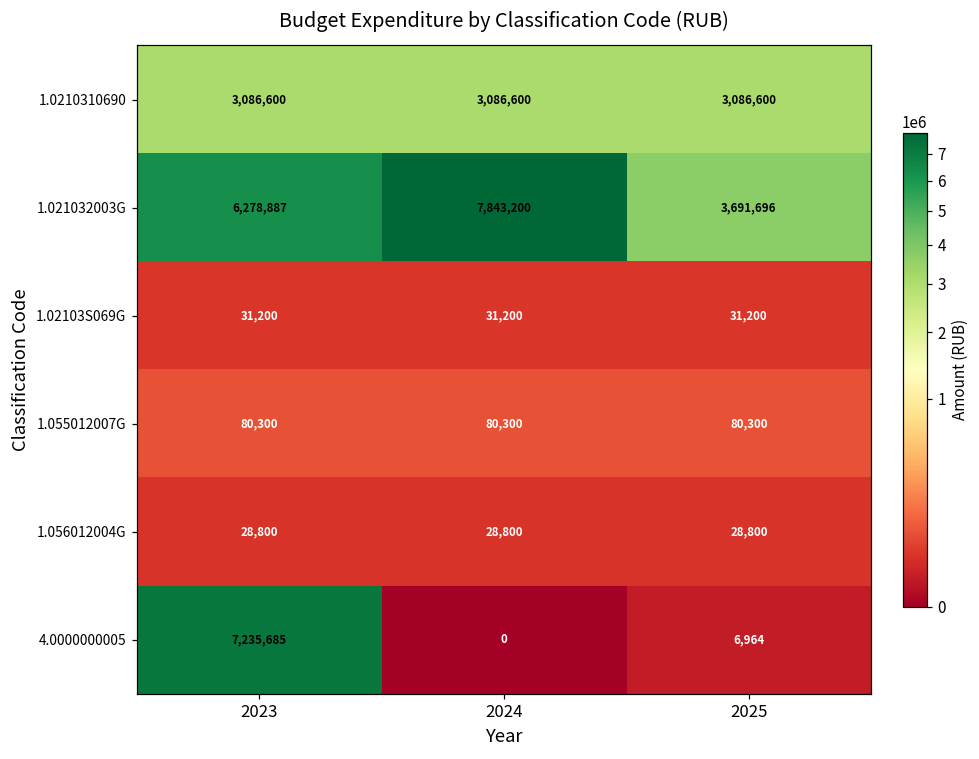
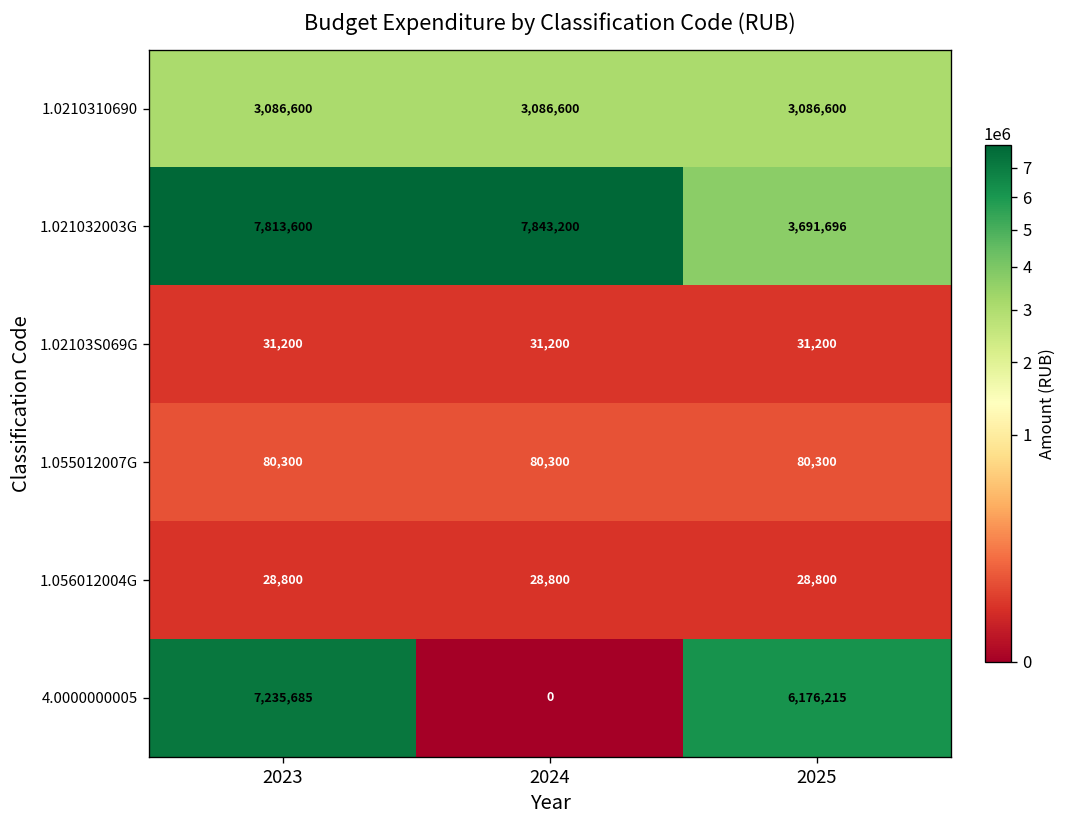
  {
    "1.0210310690": {
      "2023": "3,086,600",
      "2024": "3,086,600",
      "2025": "3,086,600"
    },
    "1.021032003G": {
-     "2023": "6,278,887",
+     "2023": "7,813,600",
      "2024": "7,843,200",
      "2025": "3,691,696"
    },
    "1.02103S069G": {
      "2023": "31,200",
      "2024": "31,200",
      "2025": "31,200"
    },
    "1.055012007G": {
      "2023": "80,300",
      "2024": "80,300",
      "2025": "80,300"
    },
    "1.056012004G": {
      "2023": "28,800",
      "2024": "28,800",
      "2025": "28,800"
    },
    "4.0000000005": {
      "2023": "7,235,685",
      "2024": "0",
-     "2025": "6,964"
+     "2025": "6,176,215"
    }
  }
